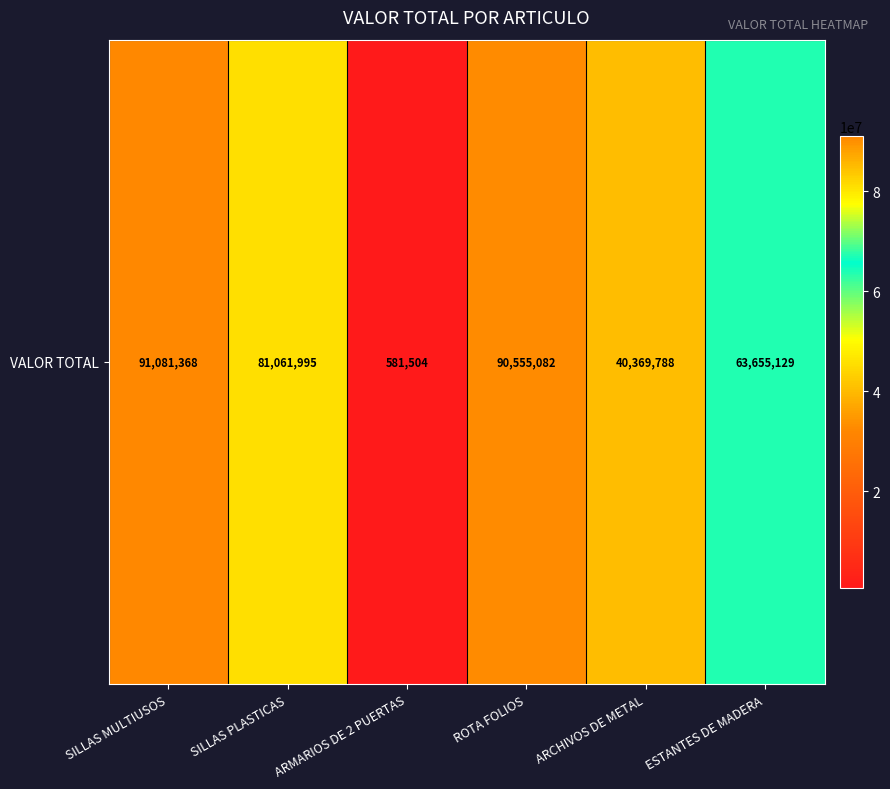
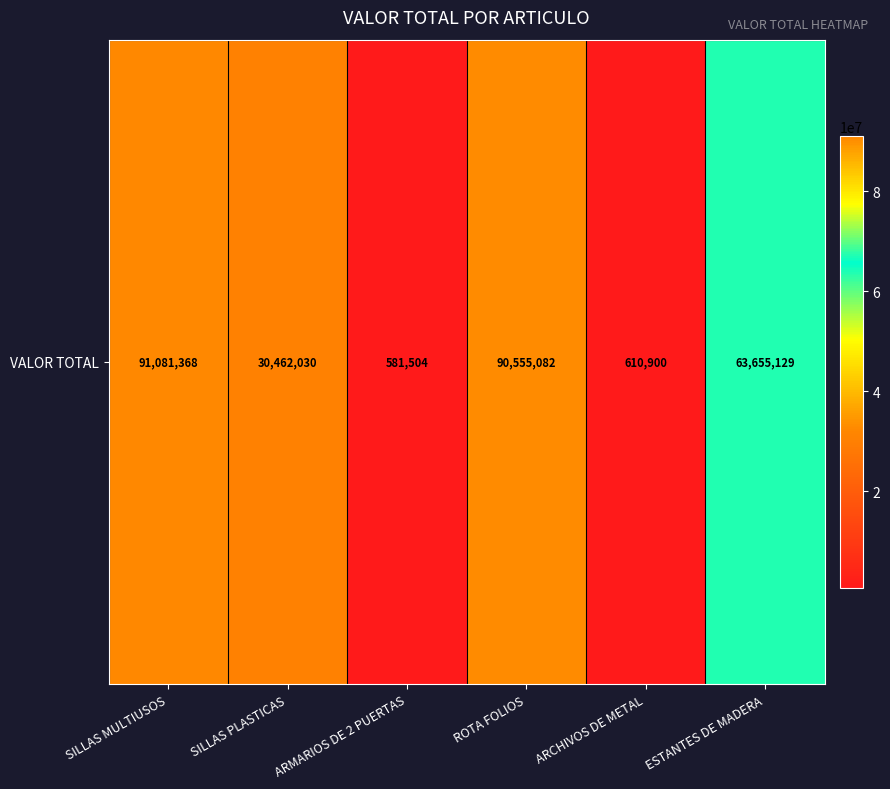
  {
    "VALOR TOTAL": {
      "SILLAS MULTIUSOS": "91,081,368",
-     "SILLAS PLASTICAS": "81,061,995",
+     "SILLAS PLASTICAS": "30,462,030",
      "ARMARIOS DE 2 PUERTAS": "581,504",
      "ROTA FOLIOS": "90,555,082",
-     "ARCHIVOS DE METAL": "40,369,788",
+     "ARCHIVOS DE METAL": "610,900",
      "ESTANTES DE MADERA": "63,655,129"
    }
  }
